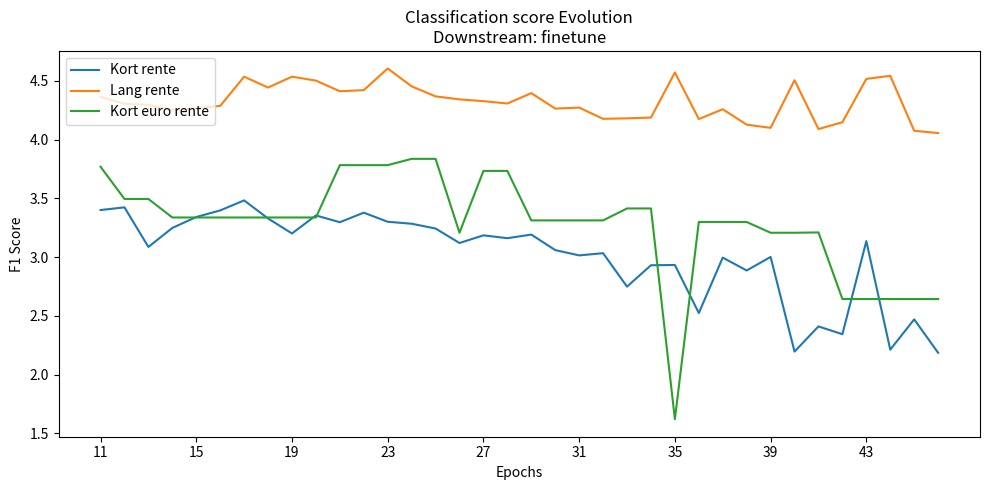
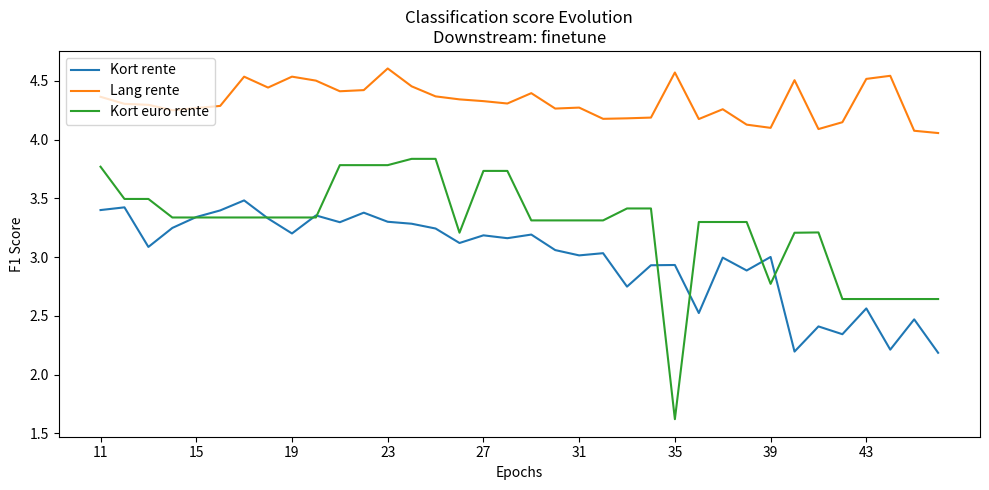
  {
    "Kort rente": {
      "39": 3.00,
-     "43": 3.14
+     "43": 2.56
    },
    "Lang rente": {
      "39": 4.10,
      "43": 4.52
    },
    "Kort euro rente": {
-     "39": 3.21,
+     "39": 2.77,
      "43": 2.64
    }
  }
